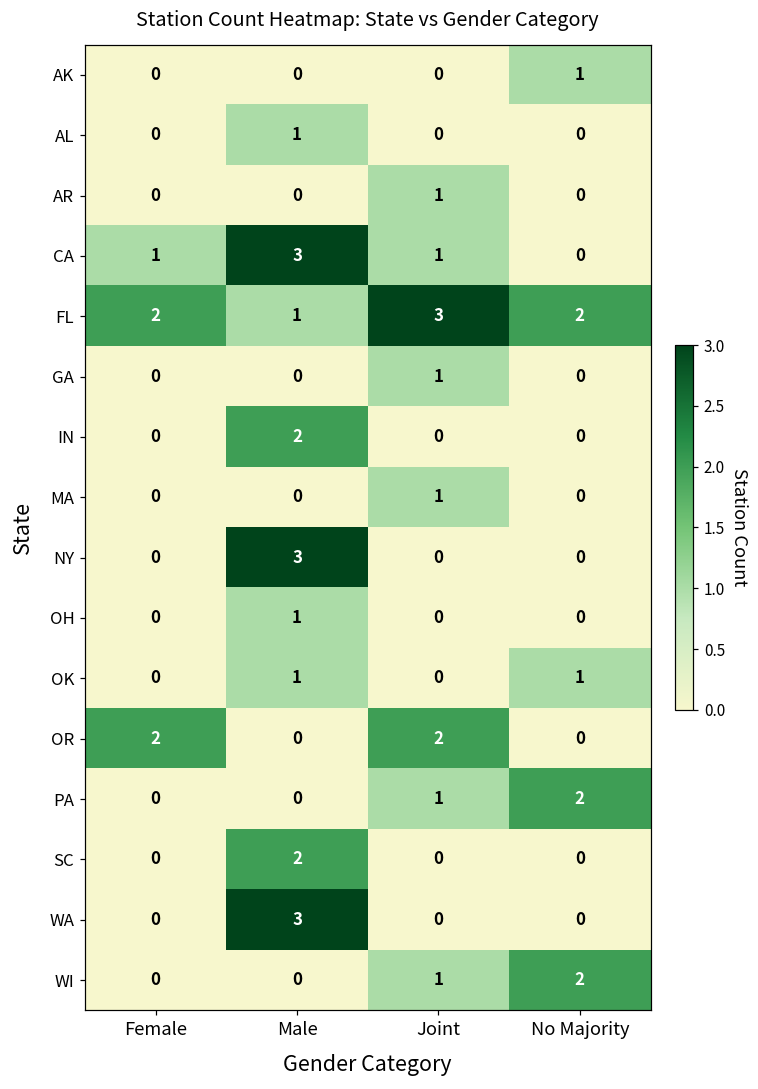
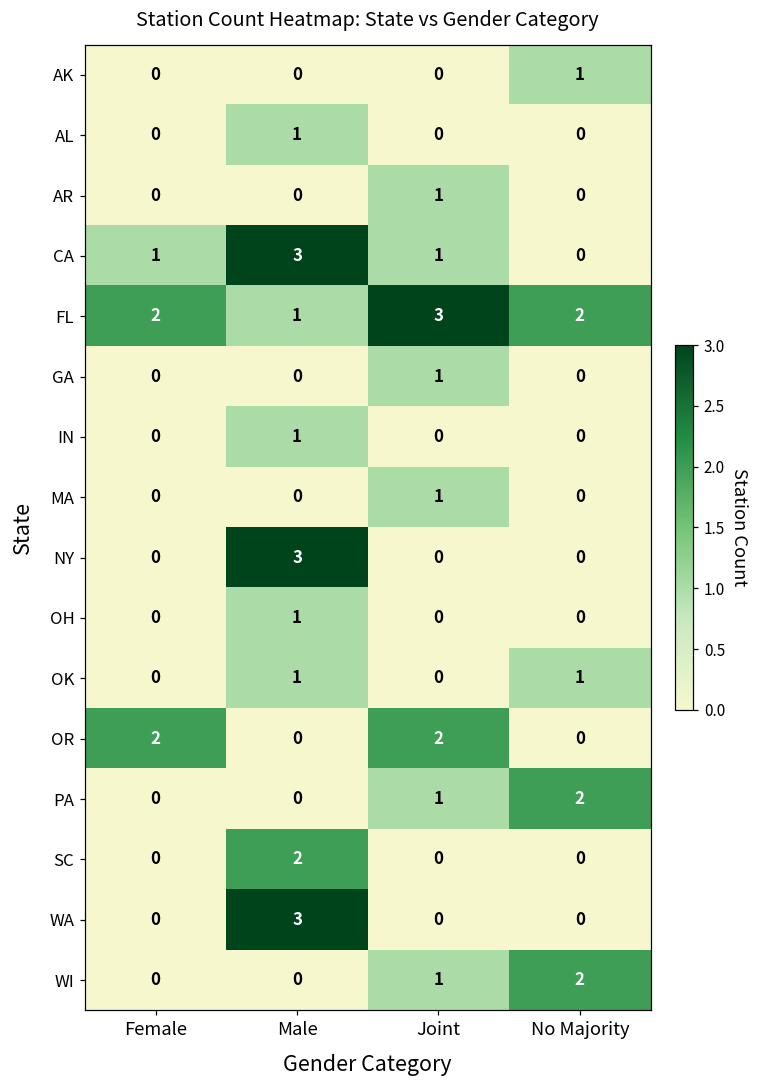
  {
    "AK": {
      "Female": 0,
      "Male": 0,
      "Joint": 0,
      "No Majority": 1
    },
    "AL": {
      "Female": 0,
      "Male": 1,
      "Joint": 0,
      "No Majority": 0
    },
    "AR": {
      "Female": 0,
      "Male": 0,
      "Joint": 1,
      "No Majority": 0
    },
    "CA": {
      "Female": 1,
      "Male": 3,
      "Joint": 1,
      "No Majority": 0
    },
    "FL": {
      "Female": 2,
      "Male": 1,
      "Joint": 3,
      "No Majority": 2
    },
    "GA": {
      "Female": 0,
      "Male": 0,
      "Joint": 1,
      "No Majority": 0
    },
    "IN": {
      "Female": 0,
-     "Male": 2,
+     "Male": 1,
      "Joint": 0,
      "No Majority": 0
    },
    "MA": {
      "Female": 0,
      "Male": 0,
      "Joint": 1,
      "No Majority": 0
    },
    "NY": {
      "Female": 0,
      "Male": 3,
      "Joint": 0,
      "No Majority": 0
    },
    "OH": {
      "Female": 0,
      "Male": 1,
      "Joint": 0,
      "No Majority": 0
    },
    "OK": {
      "Female": 0,
      "Male": 1,
      "Joint": 0,
      "No Majority": 1
    },
    "OR": {
      "Female": 2,
      "Male": 0,
      "Joint": 2,
      "No Majority": 0
    },
    "PA": {
      "Female": 0,
      "Male": 0,
      "Joint": 1,
      "No Majority": 2
    },
    "SC": {
      "Female": 0,
      "Male": 2,
      "Joint": 0,
      "No Majority": 0
    },
    "WA": {
      "Female": 0,
      "Male": 3,
      "Joint": 0,
      "No Majority": 0
    },
    "WI": {
      "Female": 0,
      "Male": 0,
      "Joint": 1,
      "No Majority": 2
    }
  }
